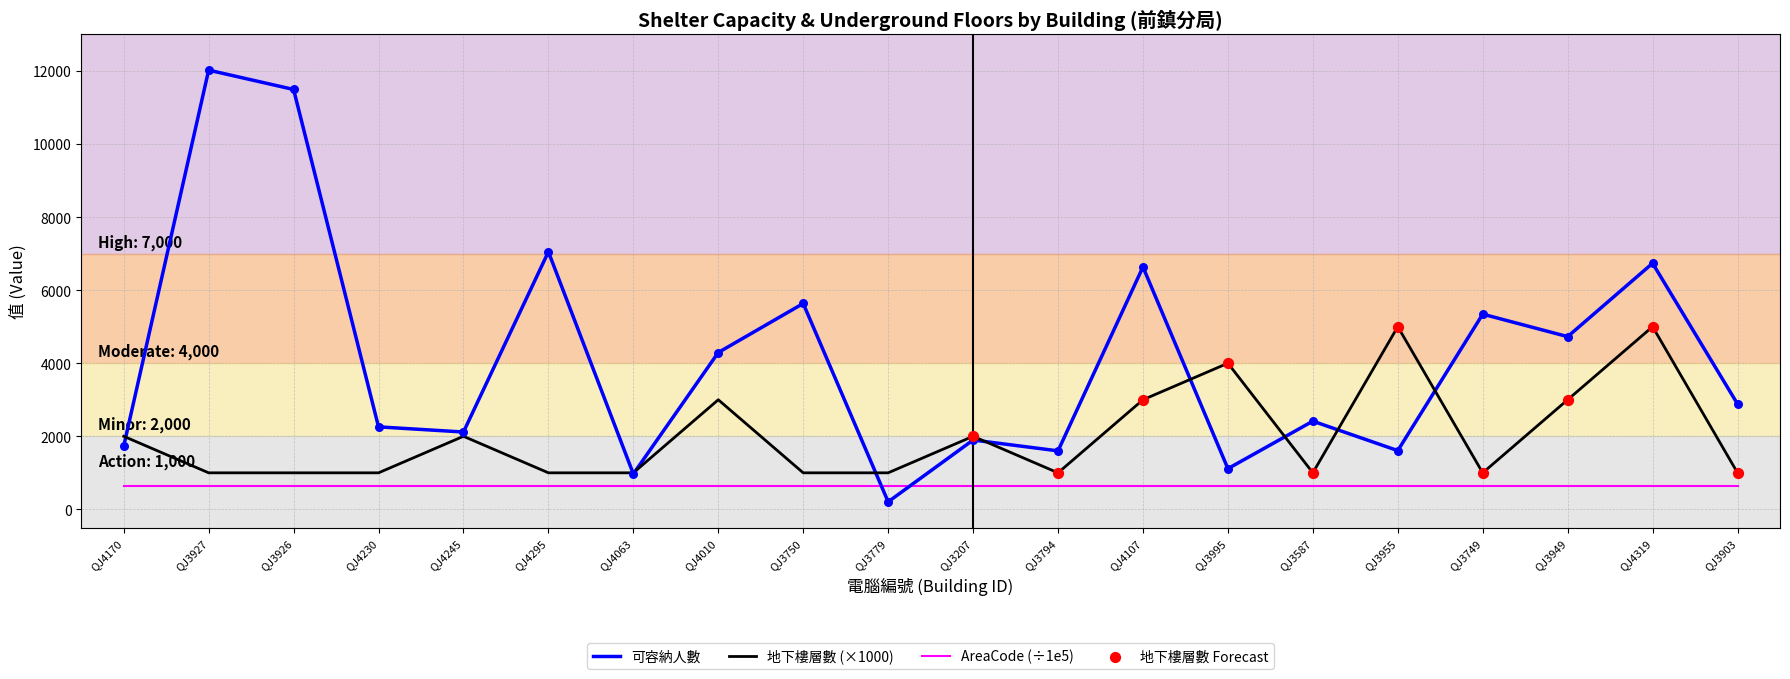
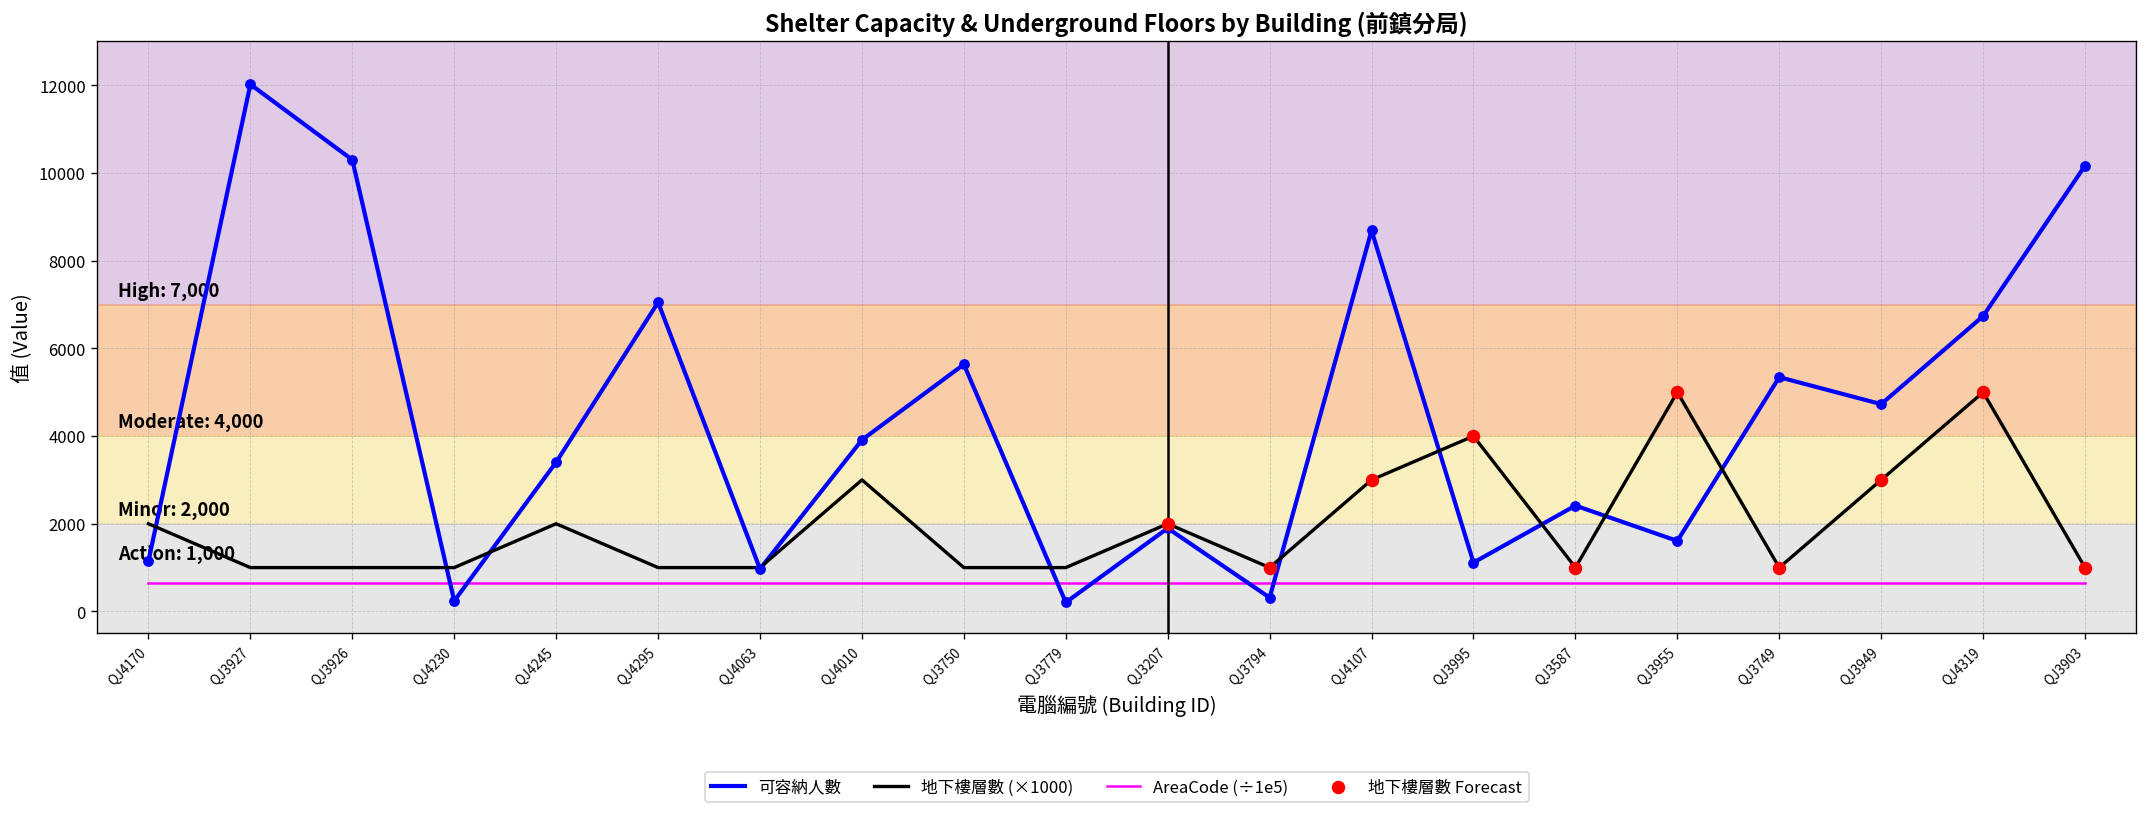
  {
    "可容納人數": {
-     "QJ4170": "1700",
+     "QJ4170": "1100",
      "QJ3927": "12000",
-     "QJ3926": "11500",
-     "QJ4230": "2300",
-     "QJ4245": "2100",
+     "QJ3926": "10300",
+     "QJ4230": "200",
+     "QJ4245": "3400",
      "QJ4295": "7100",
-     "QJ4010": "4300",
+     "QJ4010": "3900",
      "QJ3750": "5600",
      "QJ3779": "200",
      "QJ3207": "1900",
-     "QJ3794": "1600",
-     "QJ4107": "6600",
+     "QJ3794": "300",
+     "QJ4107": "8700",
      "QJ3995": "1100",
      "QJ3587": "2400",
      "QJ3955": "1600",
      "QJ3749": "5300",
      "QJ3949": "4700",
      "QJ4319": "6700",
-     "QJ3903": "2900"
+     "QJ3903": "10200"
    },
    "地下樓層數 (×1000)": {
      "QJ4170": "2,000"
    },
    "AreaCode (÷1e5)": {
      "QJ4170": "600",
      "QJ3927": "600",
      "QJ3926": "600",
      "QJ4230": "600",
      "QJ4245": "600",
      "QJ4295": "600",
      "QJ4063": "600",
      "QJ4010": "600",
      "QJ3750": "600",
      "QJ3779": "600",
      "QJ3207": "600",
      "QJ3794": "600",
      "QJ4107": "600",
      "QJ3995": "600",
      "QJ3587": "600",
      "QJ3955": "600",
      "QJ3749": "600",
      "QJ3949": "600",
      "QJ4319": "600",
      "QJ3903": "600"
    }
  }
